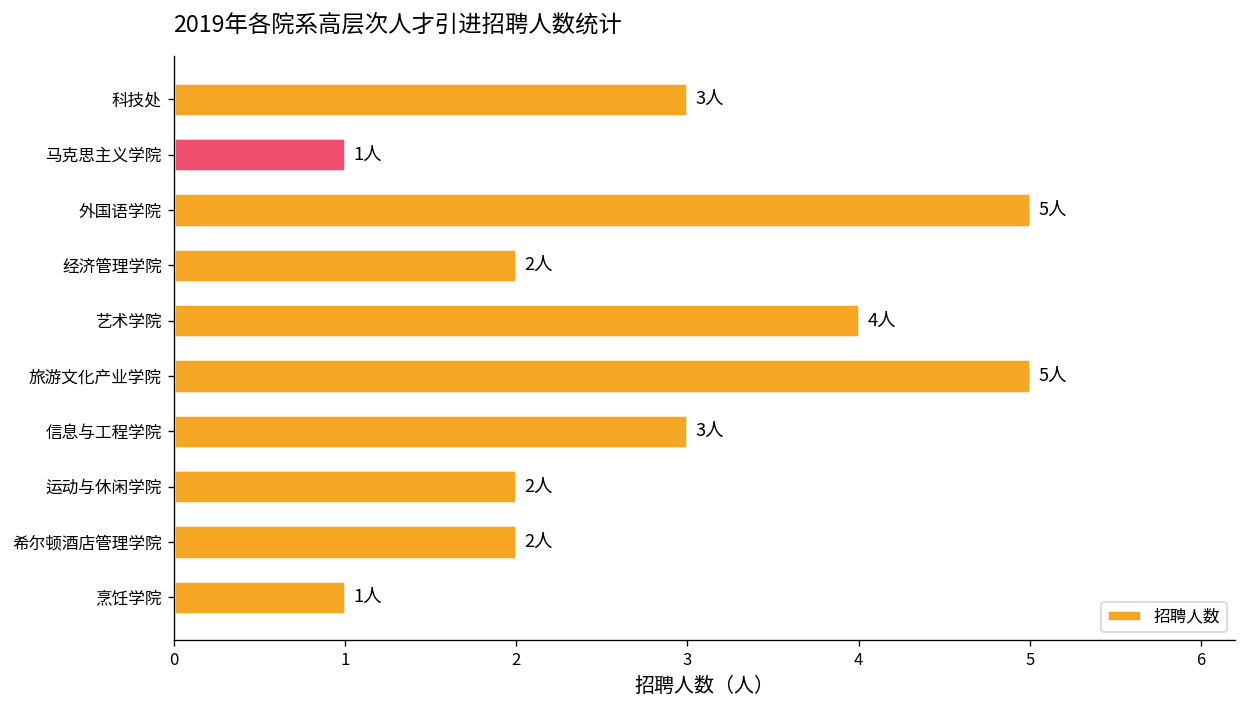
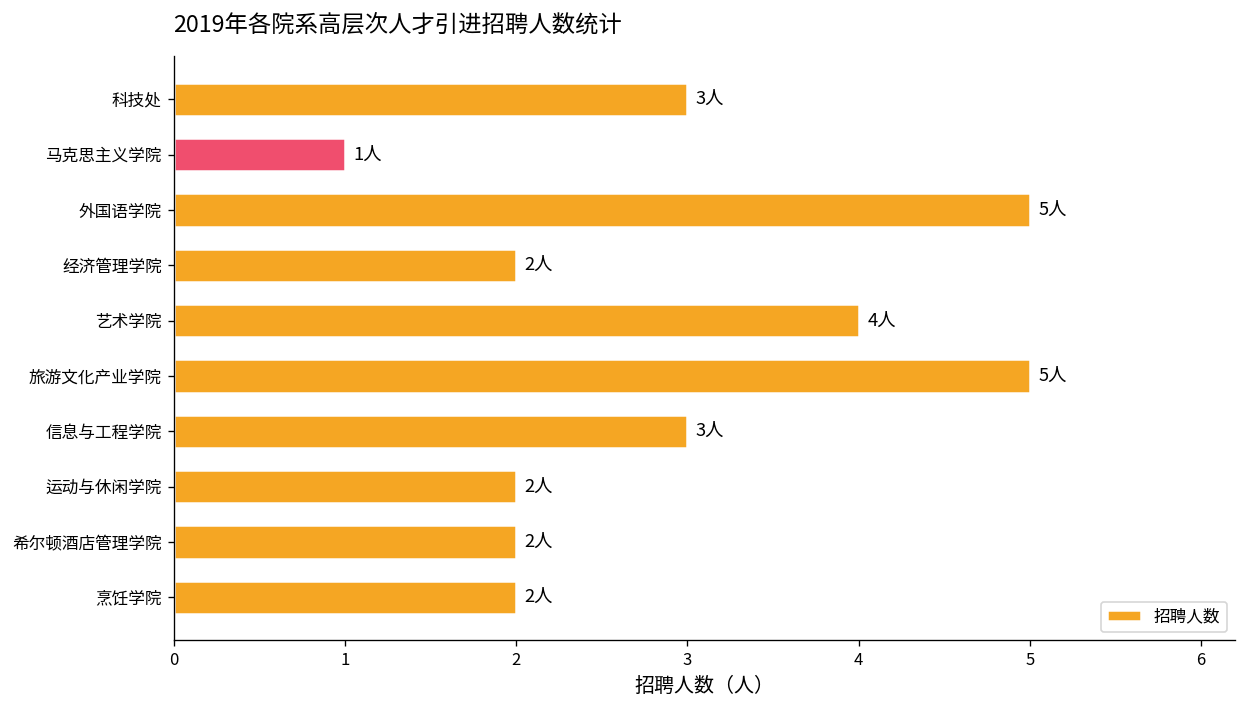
  {
    "科技处": "3人",
    "马克思主义学院": "1人",
    "外国语学院": "5人",
    "经济管理学院": "2人",
    "艺术学院": "4人",
    "旅游文化产业学院": "5人",
    "信息与工程学院": "3人",
    "运动与休闲学院": "2人",
    "希尔顿酒店管理学院": "2人",
-   "烹饪学院": "1人"
+   "烹饪学院": "2人"
  }
